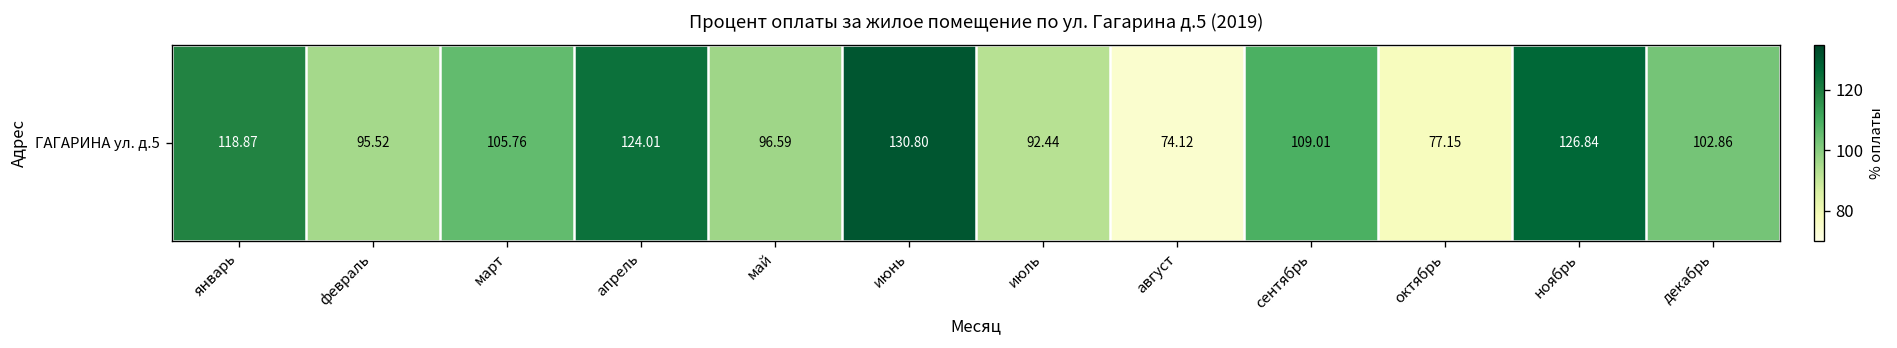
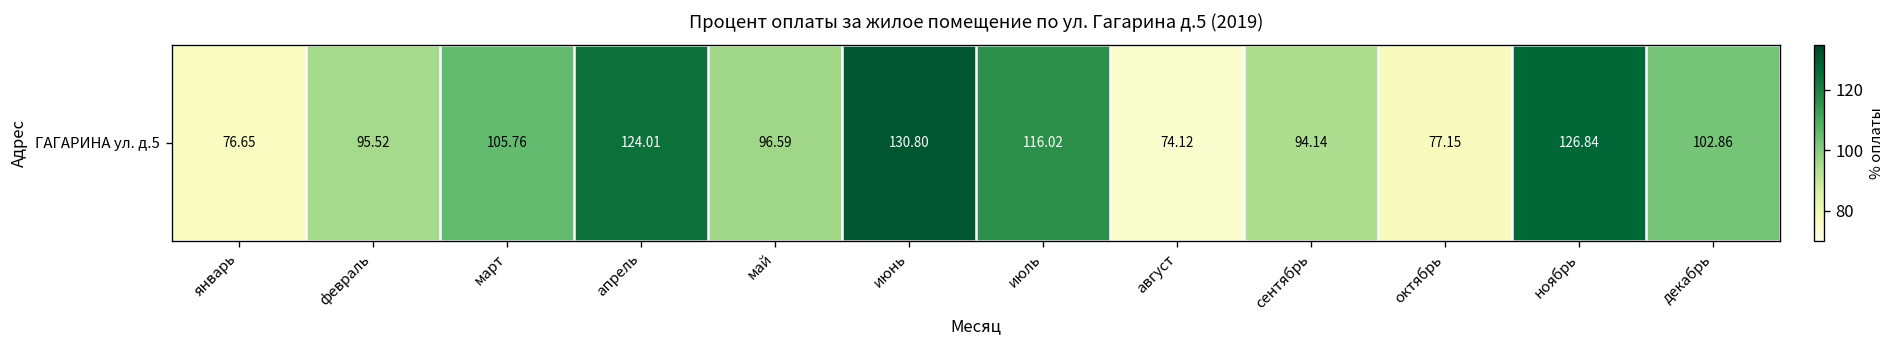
  {
    "ГАГАРИНА ул. д.5": {
-     "январь": 118.87,
+     "январь": 76.65,
      "февраль": 95.52,
      "март": 105.76,
      "апрель": 124.01,
      "май": 96.59,
      "июнь": 130.80,
-     "июль": 92.44,
+     "июль": 116.02,
      "август": 74.12,
-     "сентябрь": 109.01,
+     "сентябрь": 94.14,
      "октябрь": 77.15,
      "ноябрь": 126.84,
      "декабрь": 102.86
    }
  }
